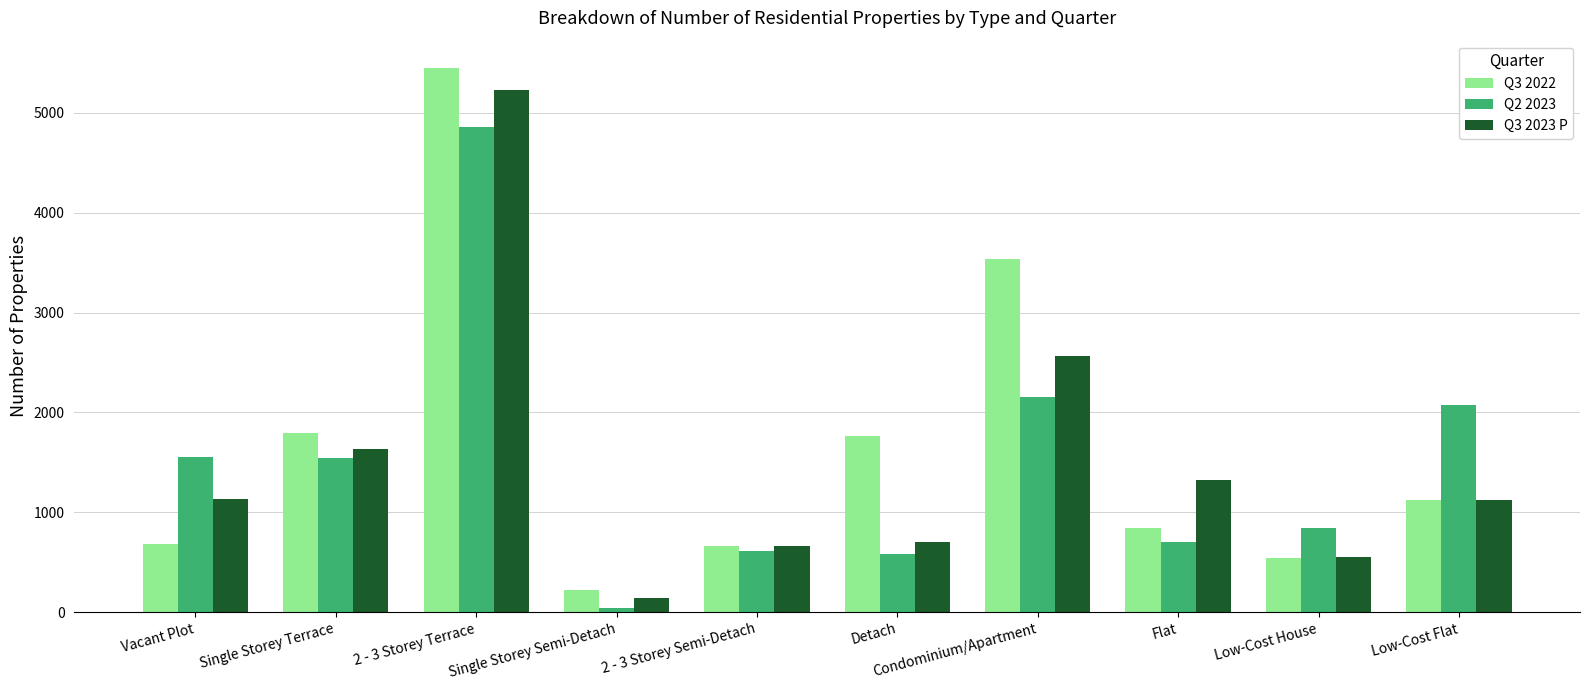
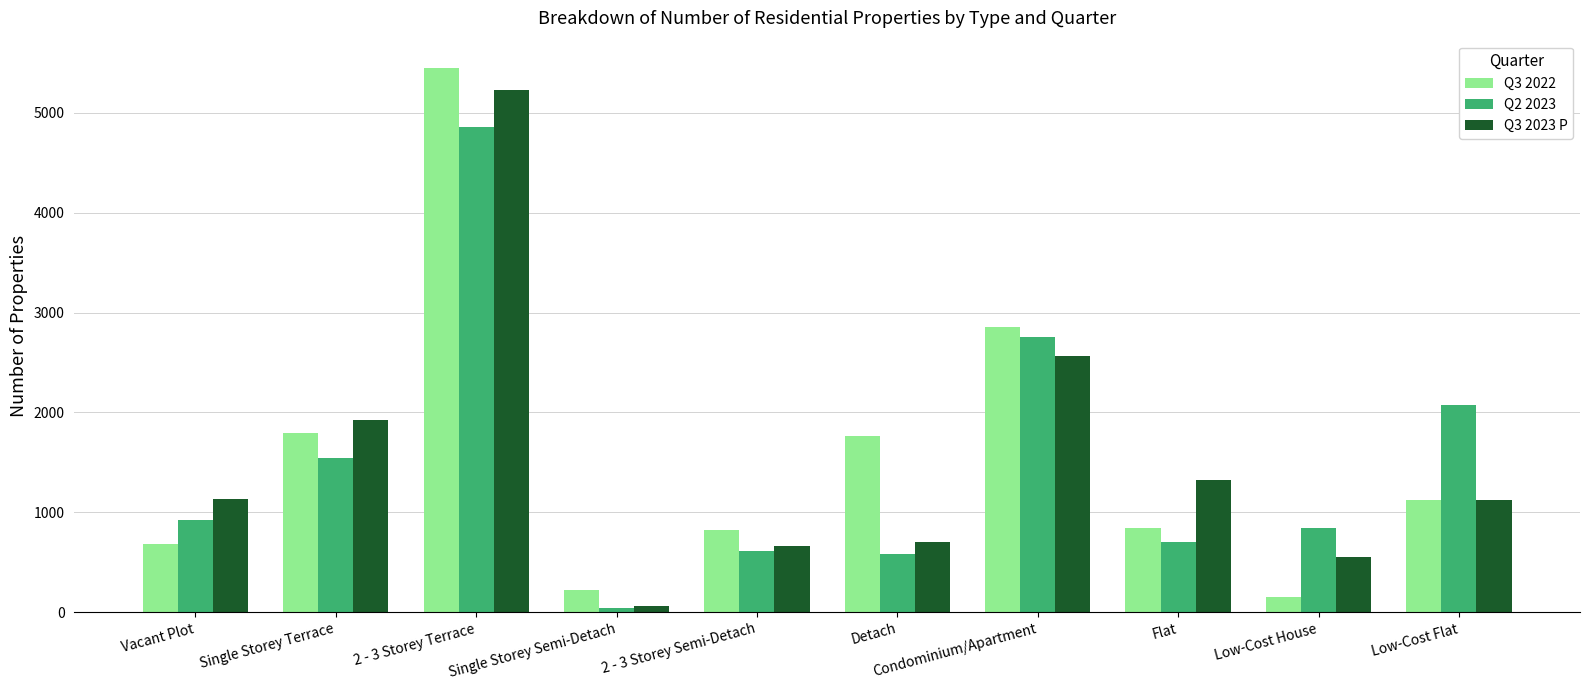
  {
    "Q3 2022": {
      "Vacant Plot": 700,
      "Single Storey Terrace": 1800,
      "2 - 3 Storey Terrace": 5400,
      "Single Storey Semi-Detach": 200,
-     "2 - 3 Storey Semi-Detach": 700,
+     "2 - 3 Storey Semi-Detach": 800,
      "Detach": 1800,
-     "Condominium/Apartment": 3500,
+     "Condominium/Apartment": 2900,
      "Flat": 800,
-     "Low-Cost House": 500,
+     "Low-Cost House": 200,
      "Low-Cost Flat": 1100
    },
    "Q2 2023": {
-     "Vacant Plot": 1600,
+     "Vacant Plot": 900,
      "Single Storey Terrace": 1500,
      "2 - 3 Storey Terrace": 4900,
      "Single Storey Semi-Detach": 0,
      "2 - 3 Storey Semi-Detach": 600,
      "Detach": 600,
-     "Condominium/Apartment": 2200,
+     "Condominium/Apartment": 2800,
      "Flat": 700,
      "Low-Cost House": 800,
      "Low-Cost Flat": 2100
    },
    "Q3 2023 P": {
      "Vacant Plot": 1100,
-     "Single Storey Terrace": 1600,
+     "Single Storey Terrace": 1900,
      "2 - 3 Storey Terrace": 5200,
-     "Single Storey Semi-Detach": 140,
+     "Single Storey Semi-Detach": 60,
      "2 - 3 Storey Semi-Detach": 700,
      "Detach": 700,
      "Condominium/Apartment": 2600,
      "Flat": 1300,
      "Low-Cost House": 500,
      "Low-Cost Flat": 1100
    }
  }
